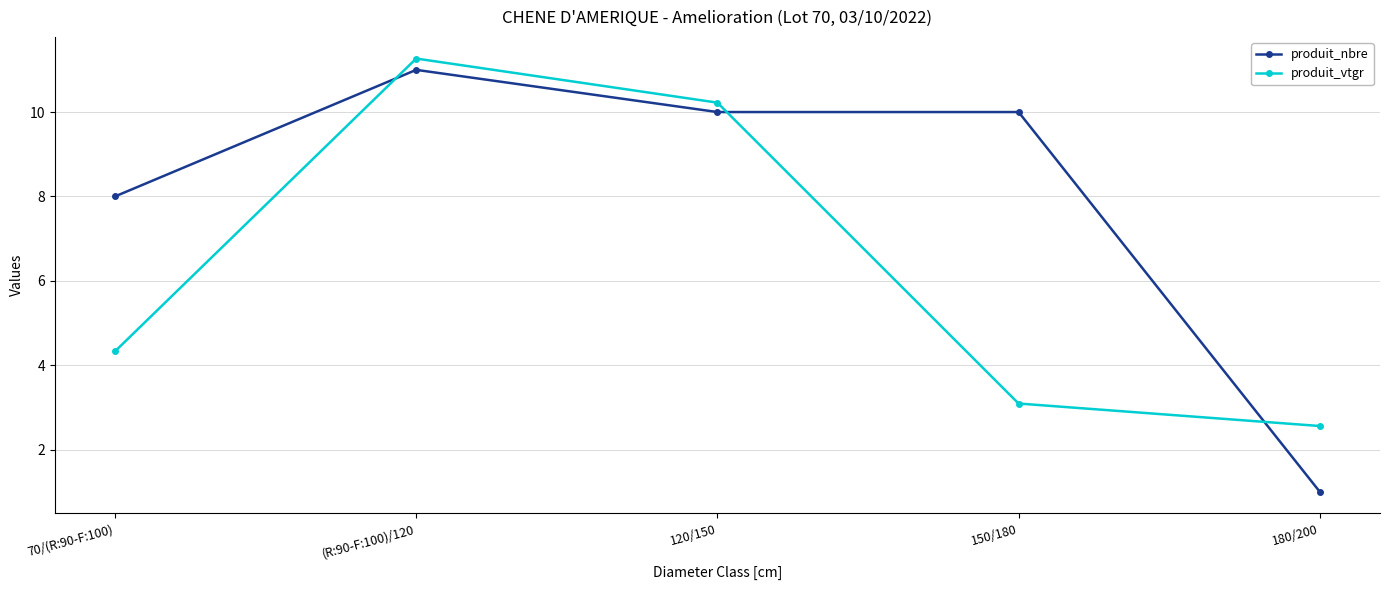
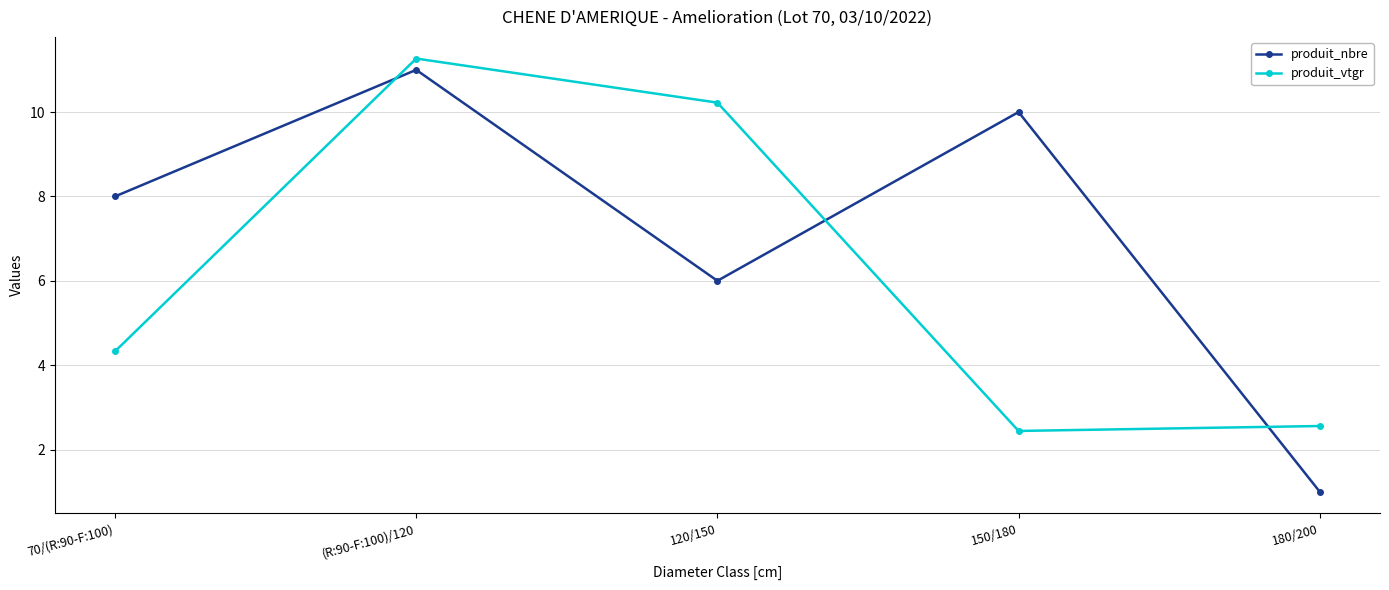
  {
    "produit_nbre": {
      "70/(R:90-F:100)": 8,
      "(R:90-F:100)/120": 11,
-     "120/150": 10,
+     "120/150": 6,
      "150/180": 10,
      "180/200": 1
    },
    "produit_vtgr": {
      "70/(R:90-F:100)": 4.3,
      "(R:90-F:100)/120": 11.3,
      "120/150": 10.2,
-     "150/180": 3.1,
+     "150/180": 2.4,
      "180/200": 2.6
    }
  }
